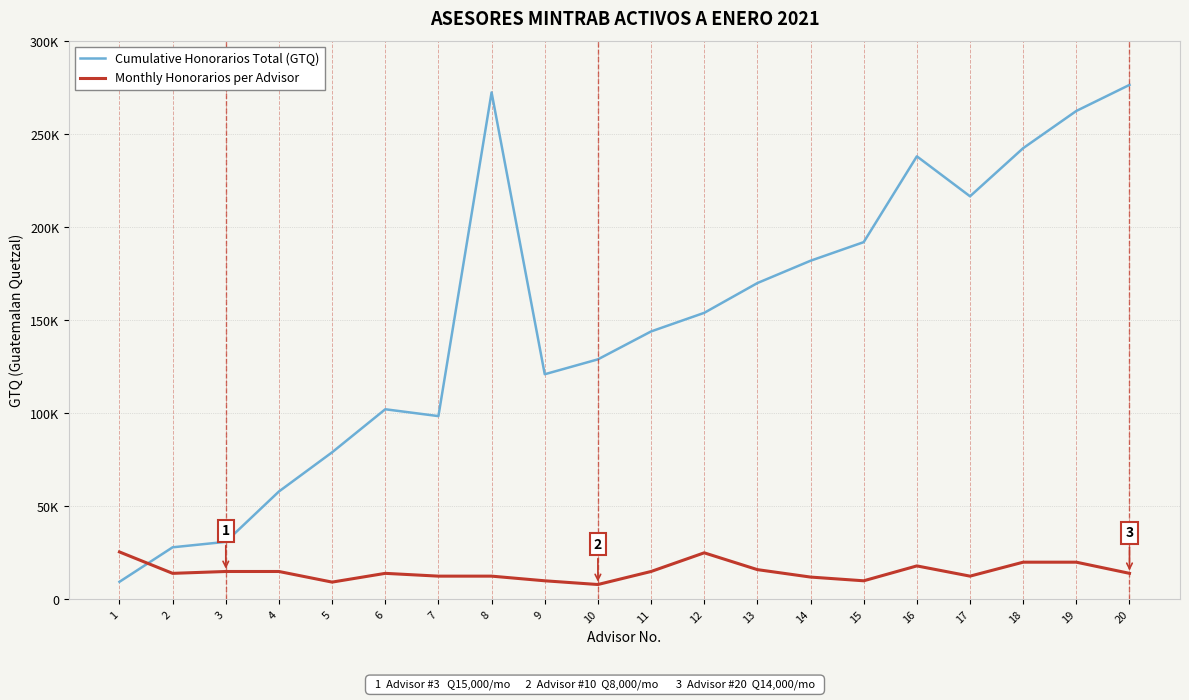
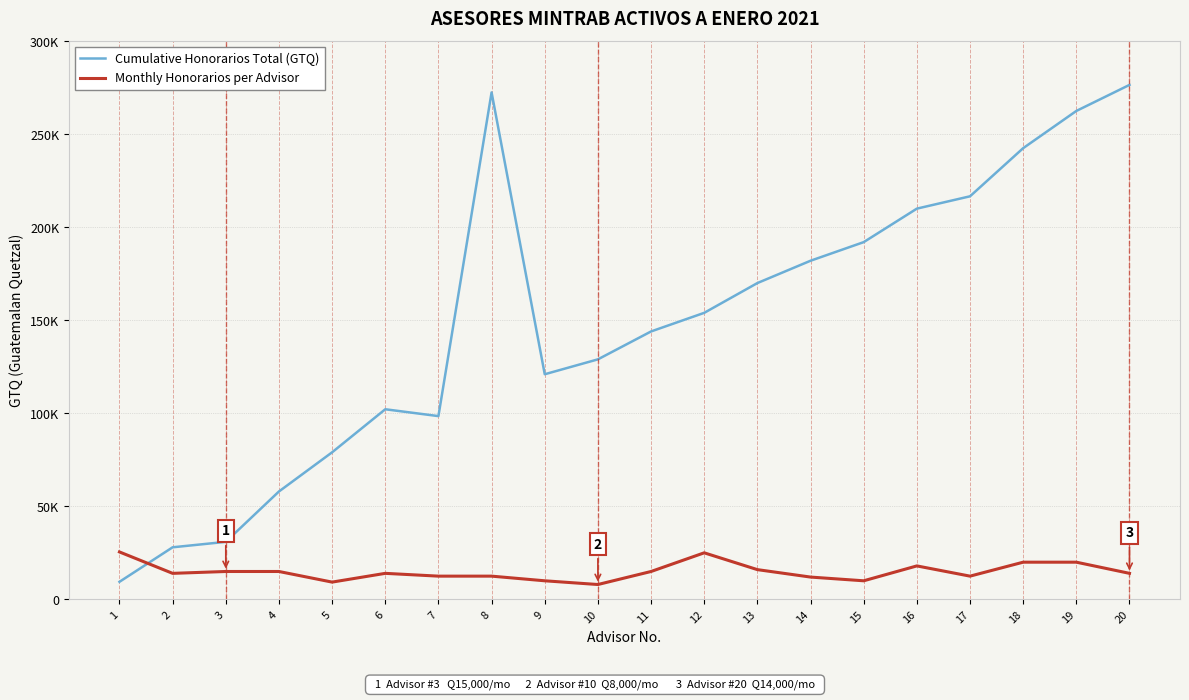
  {
    "Cumulative Honorarios Total (GTQ)": {
      "1": 9000,
      "2": 28000,
      "4": 58000,
      "5": 79000,
      "6": 102000,
      "7": 99000,
      "8": 272000,
      "9": 121000,
      "10": 129000,
      "11": 144000,
      "12": 154000,
      "13": 170000,
      "14": 182000,
      "15": 192000,
-     "16": 238000,
+     "16": 210000,
      "17": 217000,
      "18": 243000,
      "19": 263000,
      "20": 277000
    },
    "Monthly Honorarios per Advisor": {
      "1": 26000,
      "2": 14000,
      "3": 15000,
      "4": 15000,
      "5": 9000,
      "6": 14000,
      "7": 13000,
      "8": 13000,
      "9": 10000,
      "11": 15000,
      "12": 25000,
      "13": 16000,
      "14": 12000,
      "15": 10000,
      "16": 18000,
      "17": 13000,
      "18": 20000,
      "19": 20000
    }
  }
